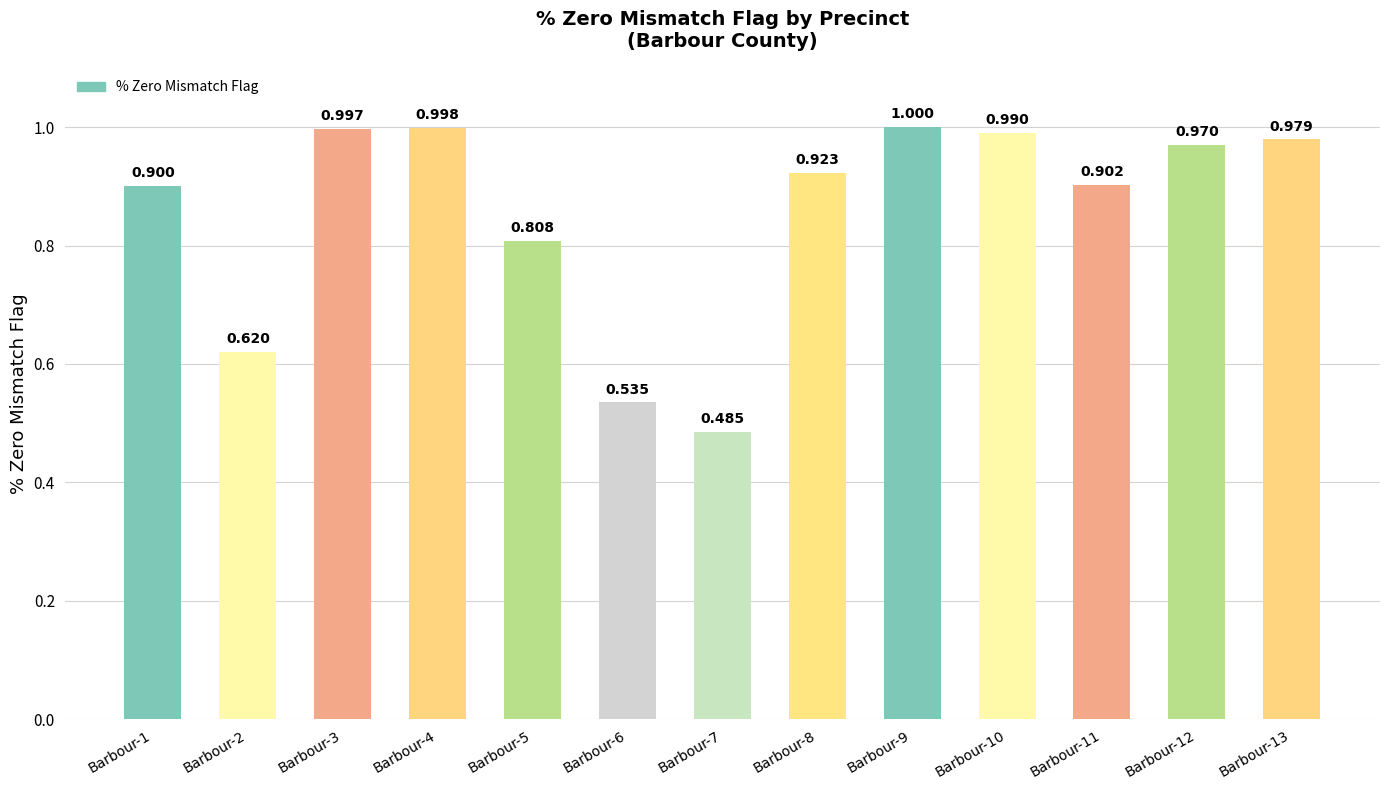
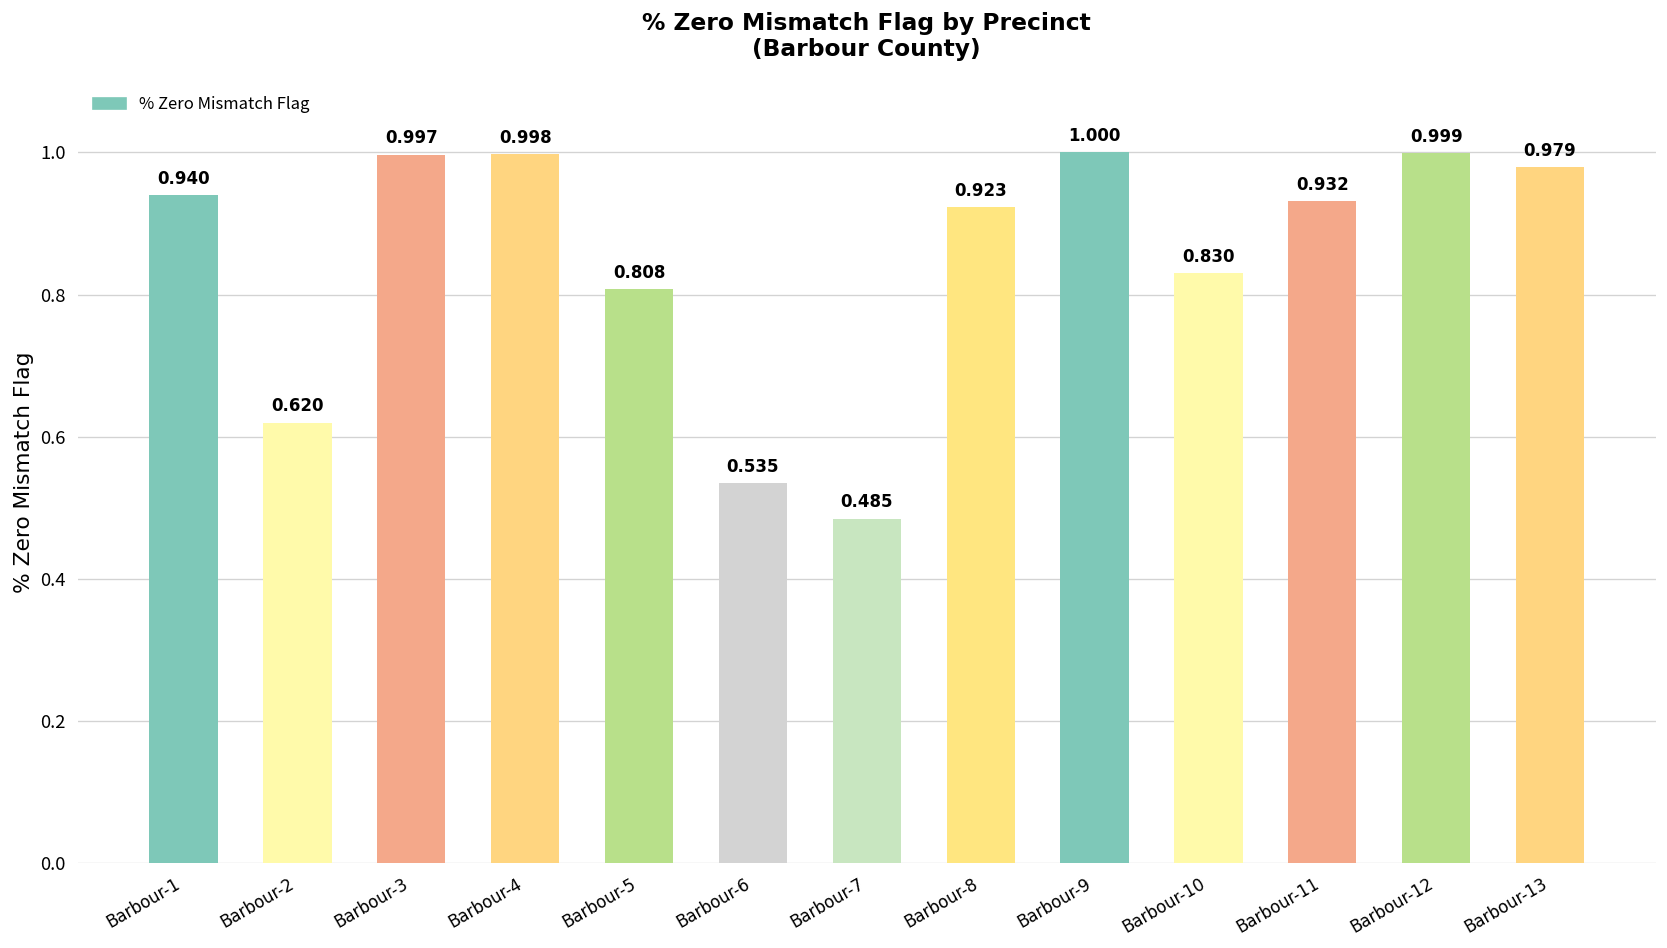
  {
-   "Barbour-1": 0.900,
+   "Barbour-1": 0.940,
    "Barbour-2": 0.620,
    "Barbour-3": 0.997,
    "Barbour-4": 0.998,
    "Barbour-5": 0.808,
    "Barbour-6": 0.535,
    "Barbour-7": 0.485,
    "Barbour-8": 0.923,
    "Barbour-9": 1.000,
-   "Barbour-10": 0.990,
-   "Barbour-11": 0.902,
-   "Barbour-12": 0.970,
+   "Barbour-10": 0.830,
+   "Barbour-11": 0.932,
+   "Barbour-12": 0.999,
    "Barbour-13": 0.979
  }
